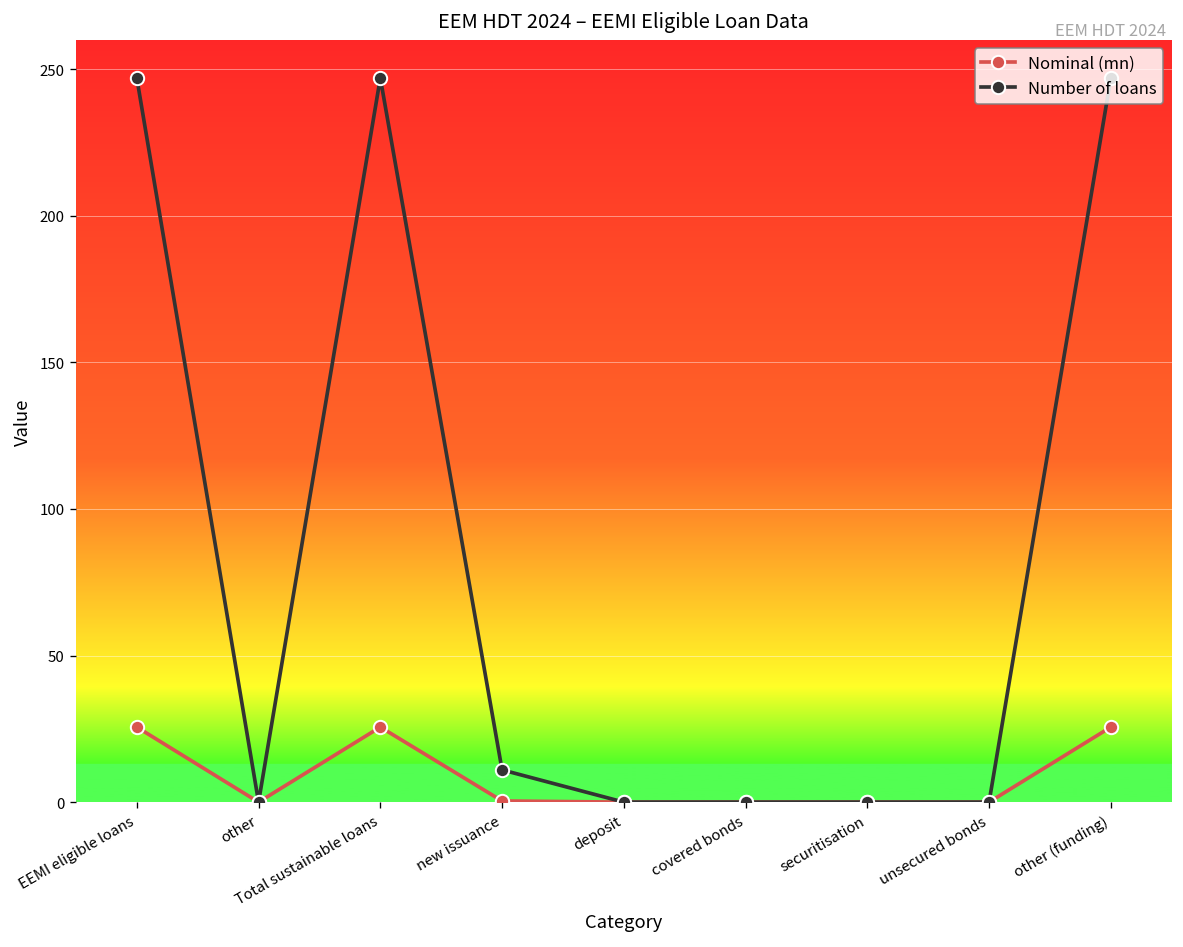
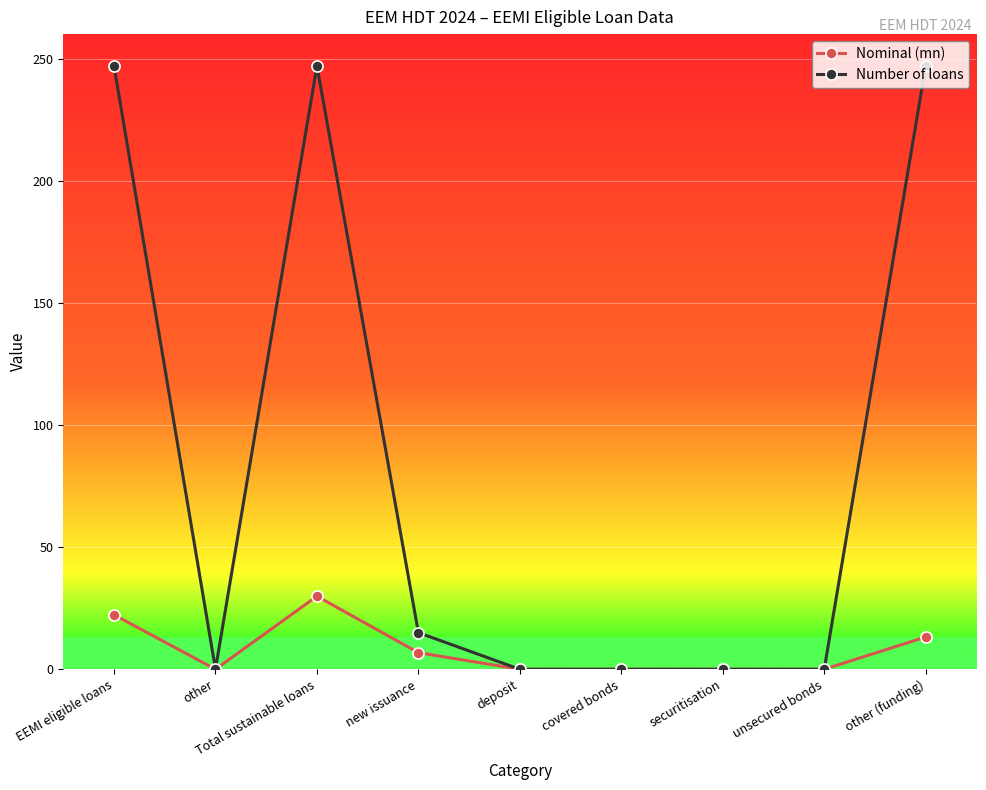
  {
    "Nominal (mn)": {
-     "EEMI eligible loans": 26,
-     "Total sustainable loans": 26,
-     "new issuance": 0,
-     "other (funding)": 26
+     "EEMI eligible loans": 22,
+     "Total sustainable loans": 30,
+     "new issuance": 7,
+     "other (funding)": 13
    },
    "Number of loans": {
      "EEMI eligible loans": 247,
      "Total sustainable loans": 247,
-     "new issuance": 11
+     "new issuance": 15
    }
  }
